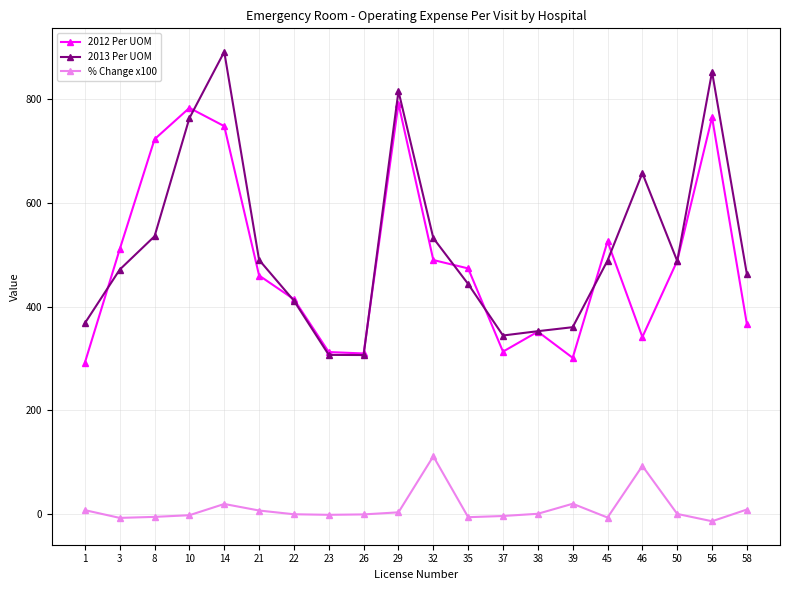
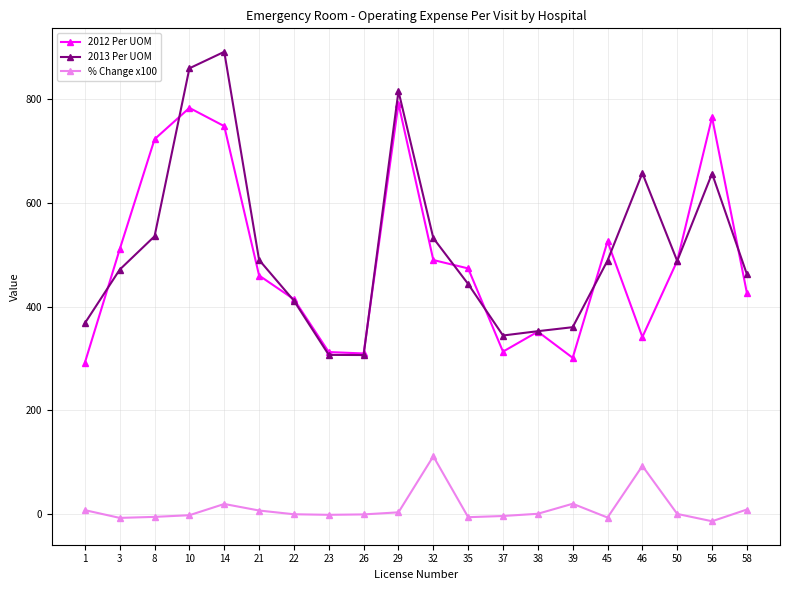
  {
    "2012 Per UOM": {
      "1": 290,
      "3": 510,
      "8": 720,
      "10": 780,
      "14": 750,
      "21": 460,
      "23": 310,
      "29": 790,
      "32": 490,
      "35": 470,
      "37": 310,
      "39": 300,
      "45": 530,
      "46": 340,
      "56": 770,
-     "58": 370
+     "58": 430
    },
    "2013 Per UOM": {
      "1": 370,
      "3": 470,
      "8": 540,
-     "10": 760,
+     "10": 860,
      "14": 890,
      "21": 490,
      "23": 310,
      "29": 820,
      "32": 530,
      "35": 440,
      "37": 340,
      "39": 360,
      "45": 490,
      "46": 660,
-     "56": 850,
+     "56": 660,
      "58": 460
    },
    "% Change x100": {
      "1": 10,
      "3": -10,
      "8": -10,
      "10": 0,
      "14": 20,
      "21": 10,
      "22": 0,
      "23": 0,
      "26": 0,
      "29": 0,
      "32": 110,
      "35": -10,
      "37": 0,
      "38": 0,
      "39": 20,
      "45": -10,
      "46": 90,
      "50": 0,
      "56": -10,
      "58": 10
    }
  }
